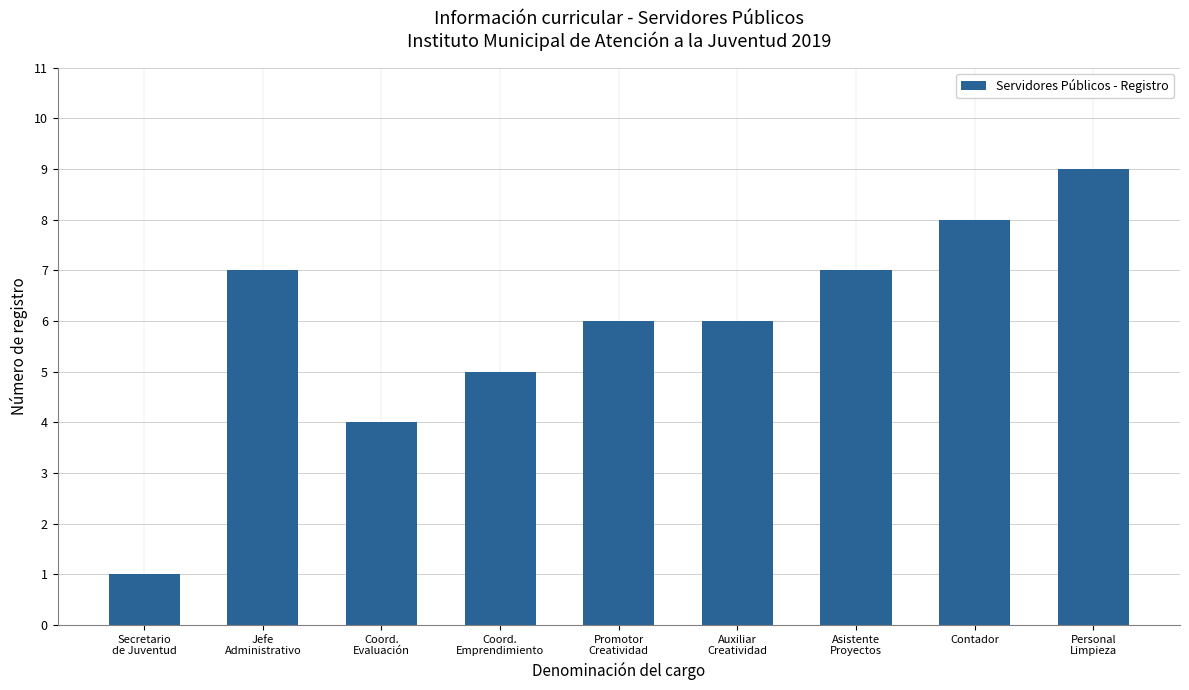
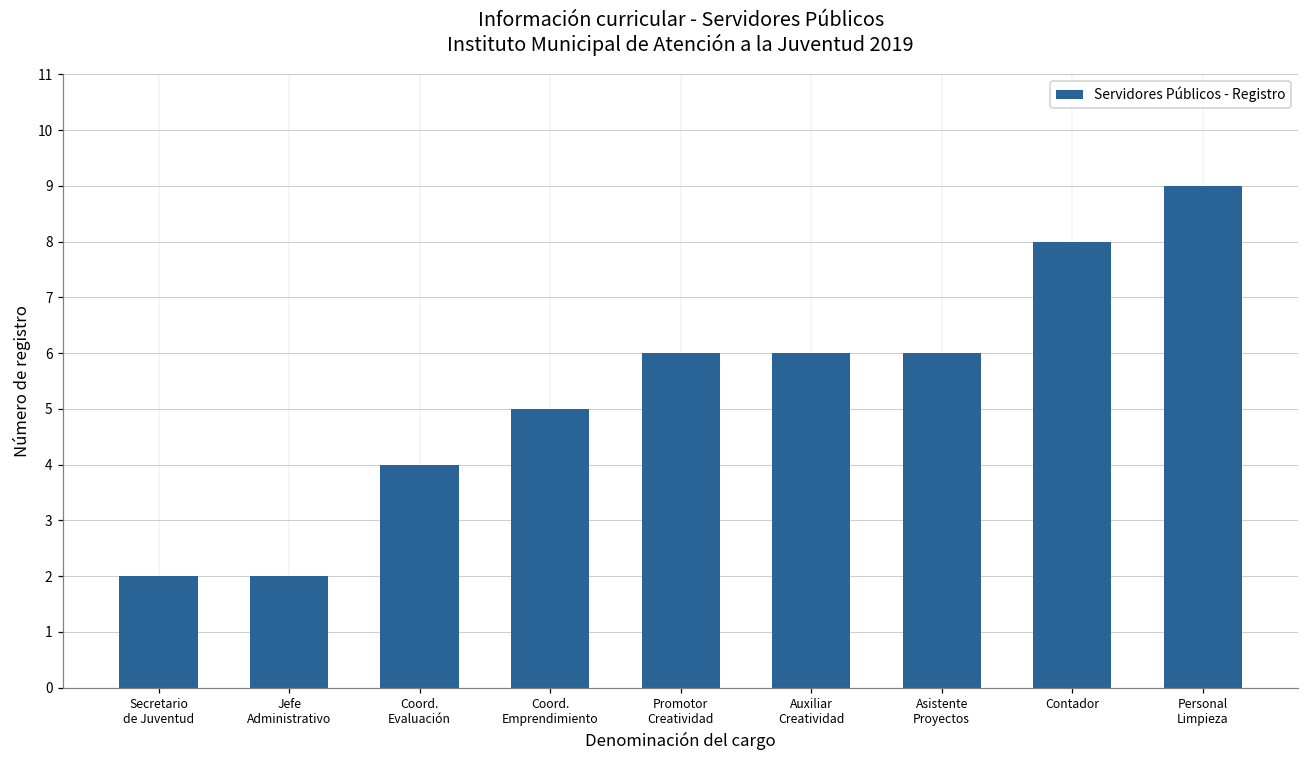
  {
-   "Secretario de Juventud": 1,
-   "Jefe Administrativo": 7,
+   "Secretario de Juventud": 2,
+   "Jefe Administrativo": 2,
    "Coord. Evaluación": 4,
    "Coord. Emprendimiento": 5,
    "Promotor Creatividad": 6,
    "Auxiliar Creatividad": 6,
-   "Asistente Proyectos": 7,
+   "Asistente Proyectos": 6,
    "Contador": 8,
    "Personal Limpieza": 9
  }
